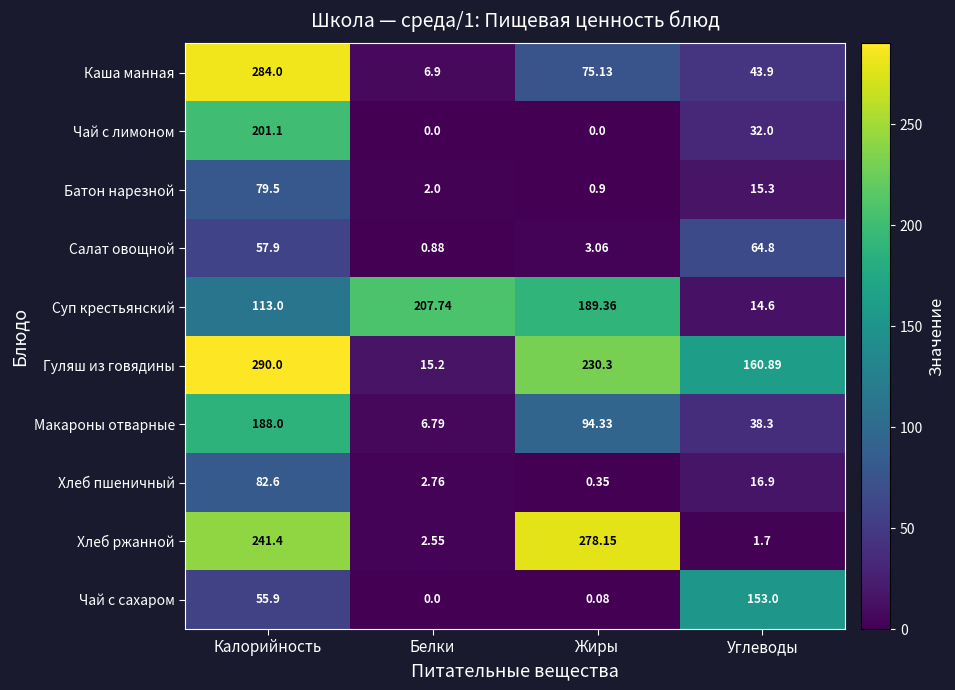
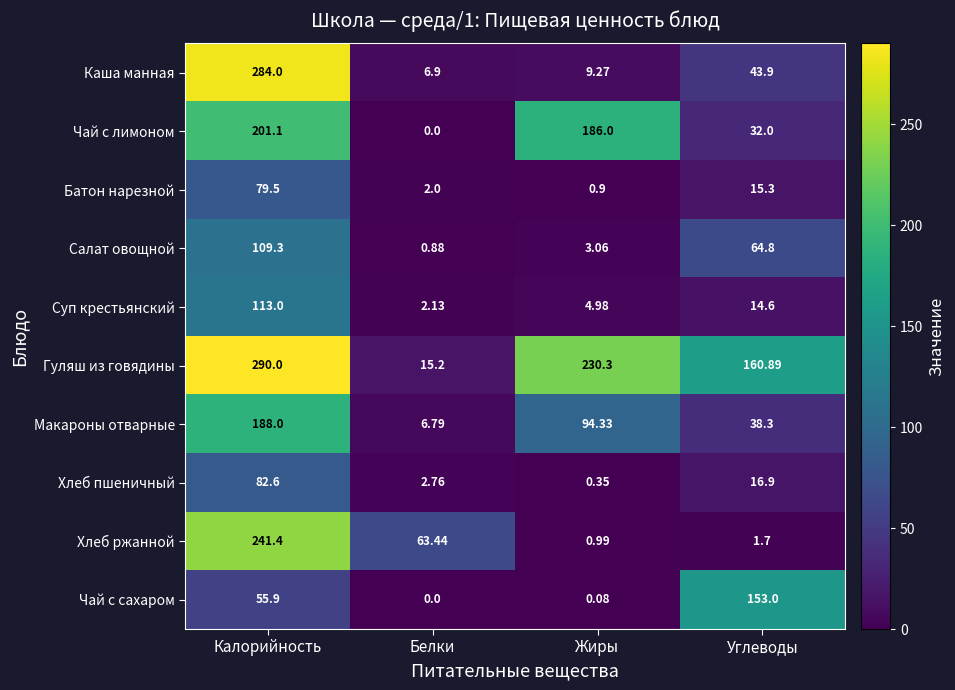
  {
    "Каша манная": {
      "Калорийность": 284.0,
      "Белки": 6.9,
-     "Жиры": 75.13,
+     "Жиры": 9.27,
      "Углеводы": 43.9
    },
    "Чай с лимоном": {
      "Калорийность": 201.1,
      "Белки": 0.0,
-     "Жиры": 0.0,
+     "Жиры": 186.0,
      "Углеводы": 32.0
    },
    "Батон нарезной": {
      "Калорийность": 79.5,
      "Белки": 2.0,
      "Жиры": 0.9,
      "Углеводы": 15.3
    },
    "Салат овощной": {
-     "Калорийность": 57.9,
+     "Калорийность": 109.3,
      "Белки": 0.88,
      "Жиры": 3.06,
      "Углеводы": 64.8
    },
    "Суп крестьянский": {
      "Калорийность": 113.0,
-     "Белки": 207.74,
-     "Жиры": 189.36,
+     "Белки": 2.13,
+     "Жиры": 4.98,
      "Углеводы": 14.6
    },
    "Гуляш из говядины": {
      "Калорийность": 290.0,
      "Белки": 15.2,
      "Жиры": 230.3,
      "Углеводы": 160.89
    },
    "Макароны отварные": {
      "Калорийность": 188.0,
      "Белки": 6.79,
      "Жиры": 94.33,
      "Углеводы": 38.3
    },
    "Хлеб пшеничный": {
      "Калорийность": 82.6,
      "Белки": 2.76,
      "Жиры": 0.35,
      "Углеводы": 16.9
    },
    "Хлеб ржанной": {
      "Калорийность": 241.4,
-     "Белки": 2.55,
-     "Жиры": 278.15,
+     "Белки": 63.44,
+     "Жиры": 0.99,
      "Углеводы": 1.7
    },
    "Чай с сахаром": {
      "Калорийность": 55.9,
      "Белки": 0.0,
      "Жиры": 0.08,
      "Углеводы": 153.0
    }
  }
